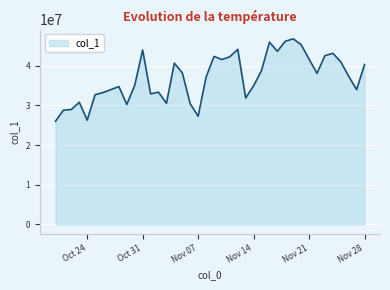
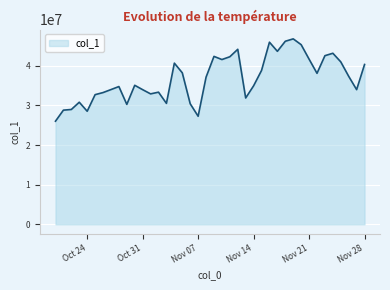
  {
-   "Oct 24": 26000000,
-   "Oct 31": 44000000,
+   "Oct 24": 29000000,
+   "Oct 31": 34000000,
    "Nov 07": 27000000,
    "Nov 14": 35000000,
    "Nov 21": 42000000,
    "Nov 28": 40000000
  }
